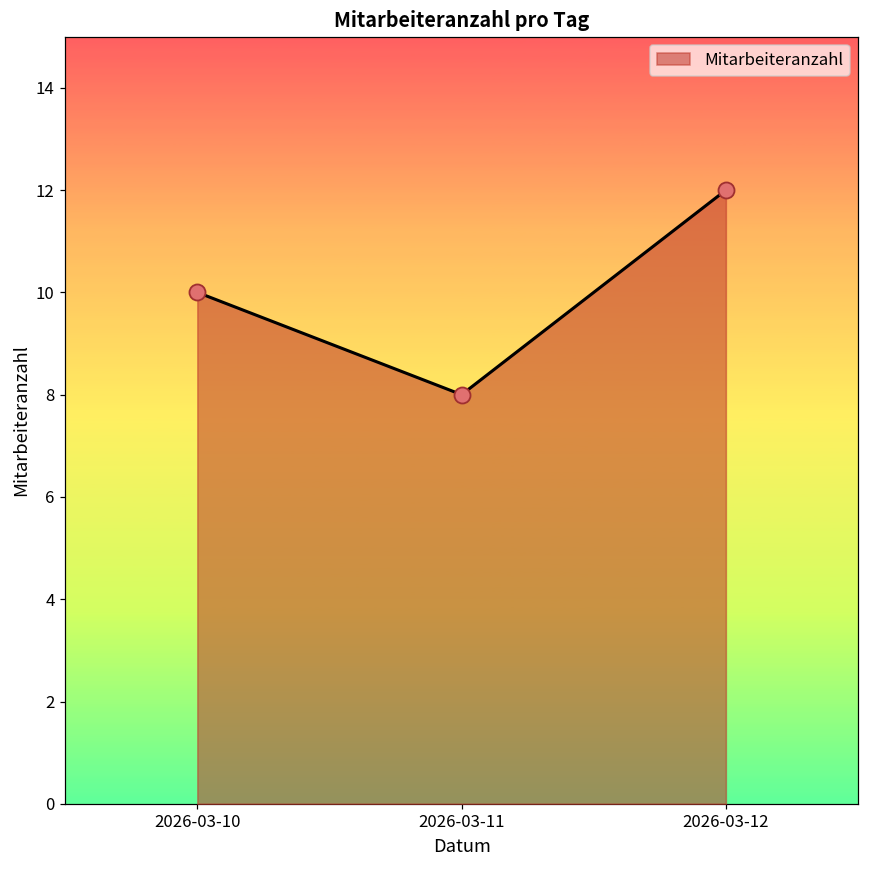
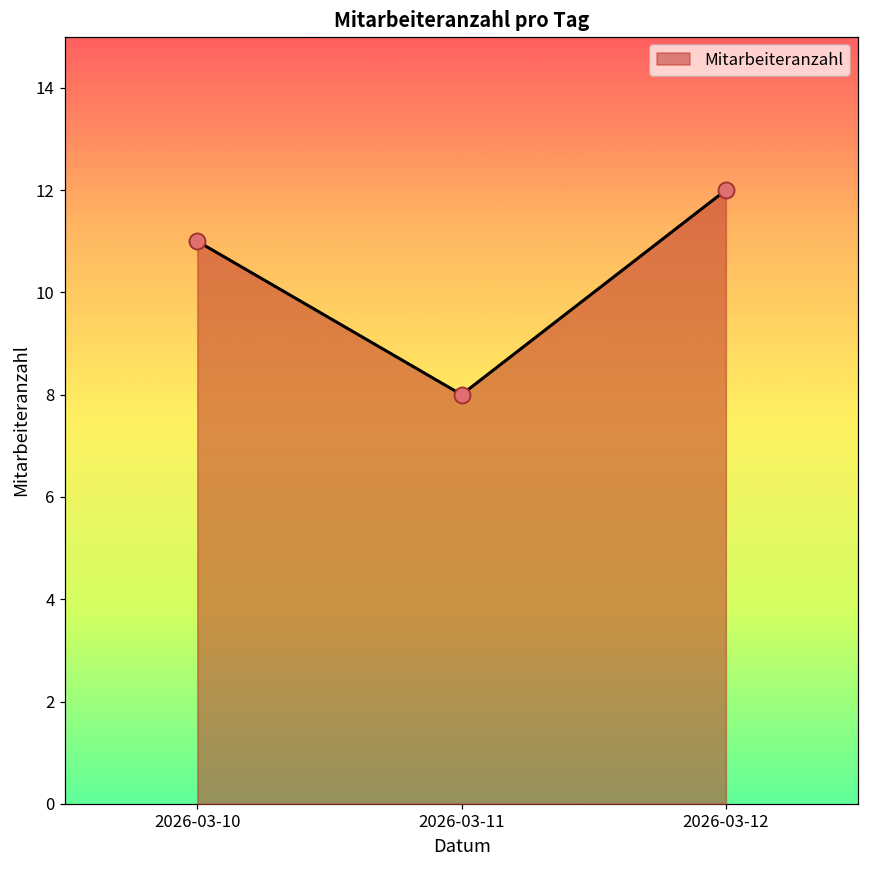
  {
-   "2026-03-10": 10,
+   "2026-03-10": 11,
    "2026-03-11": 8,
    "2026-03-12": 12
  }
